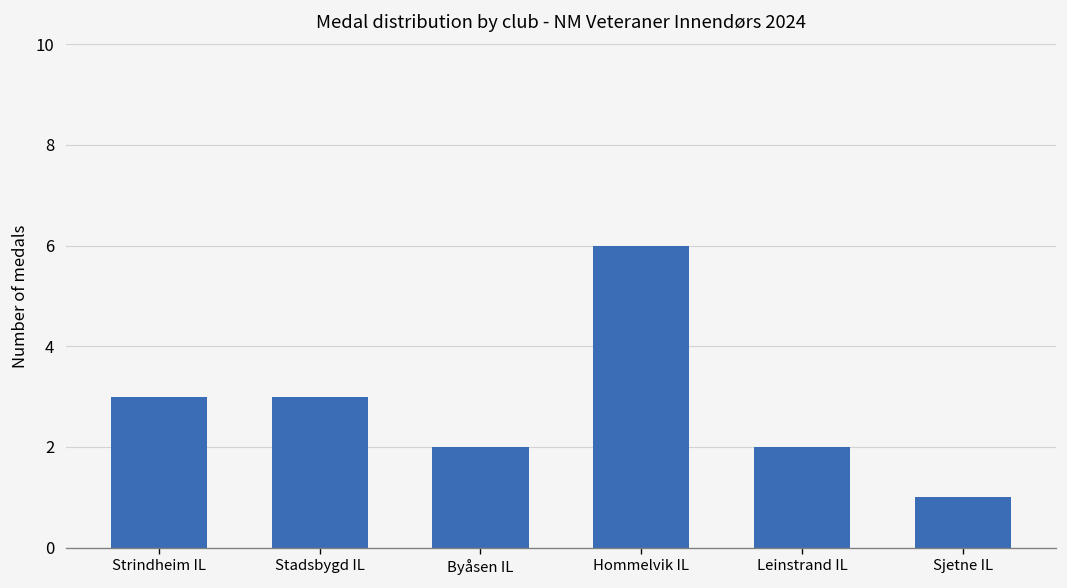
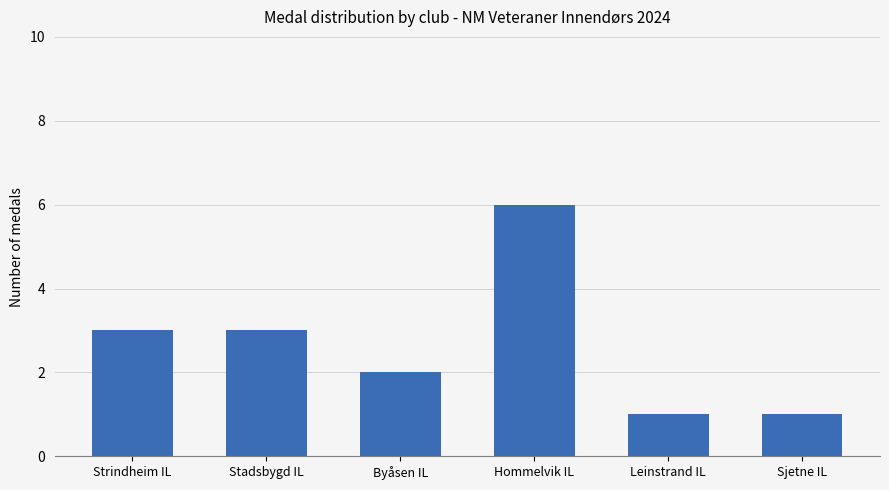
  {
    "Strindheim IL": 3,
    "Stadsbygd IL": 3,
    "Byåsen IL": 2,
    "Hommelvik IL": 6,
-   "Leinstrand IL": 2,
+   "Leinstrand IL": 1,
    "Sjetne IL": 1
  }
